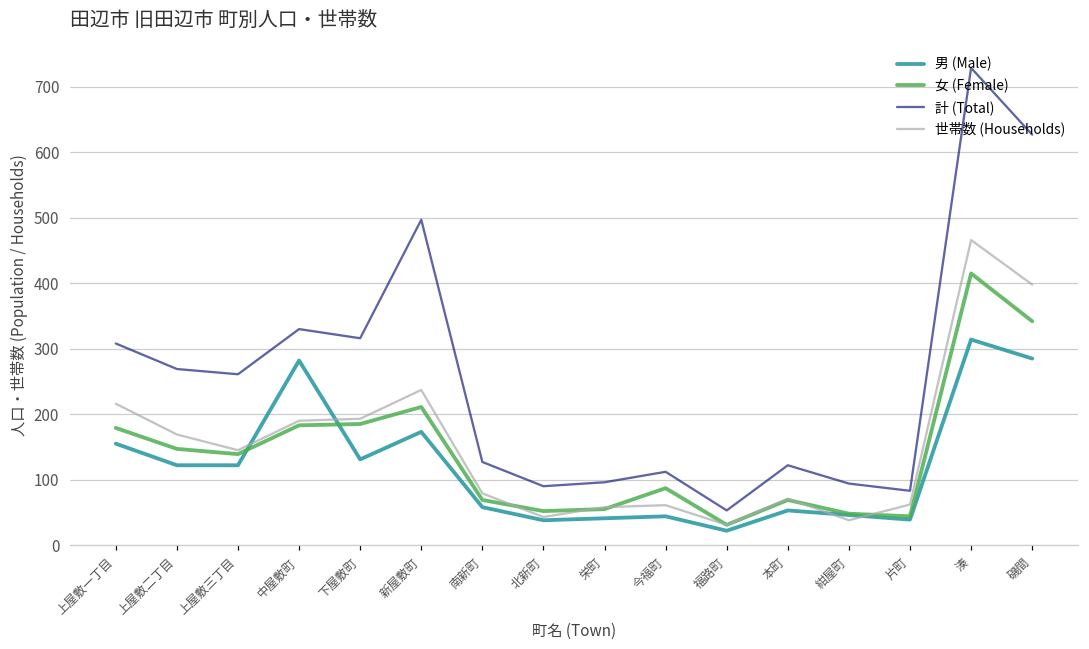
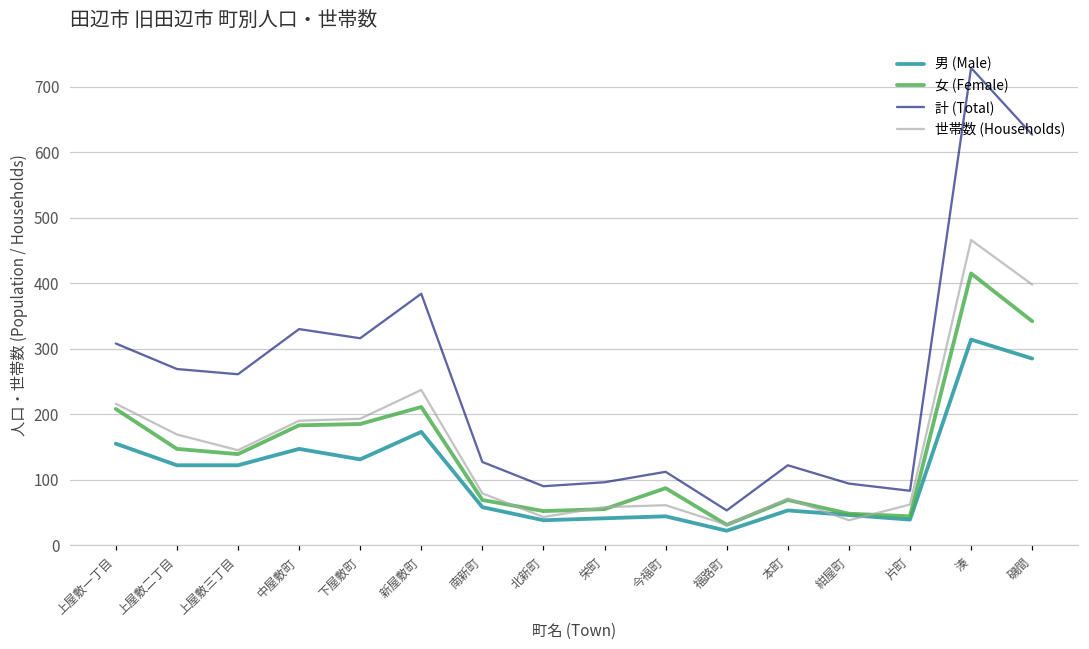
  {
    "男 (Male)": {
      "上屋敷一丁目": 160,
      "上屋敷二丁目": 120,
      "上屋敷三丁目": 120,
-     "中屋敷町": 280,
+     "中屋敷町": 150,
      "下屋敷町": 130,
      "新屋敷町": 170,
      "南新町": 60,
      "北新町": 40,
      "栄町": 40,
      "今福町": 40,
      "福路町": 20,
      "本町": 50,
      "片町": 40,
      "湊": 310,
      "磯間": 290
    },
    "女 (Female)": {
-     "上屋敷一丁目": 180,
+     "上屋敷一丁目": 210,
      "上屋敷二丁目": 150,
      "上屋敷三丁目": 140,
      "中屋敷町": 180,
      "下屋敷町": 190,
      "新屋敷町": 210,
      "南新町": 70,
      "北新町": 50,
      "今福町": 90,
      "片町": 40,
      "湊": 420,
      "磯間": 340
    },
    "計 (Total)": {
      "上屋敷一丁目": 310,
      "上屋敷二丁目": 270,
      "上屋敷三丁目": 260,
      "中屋敷町": 330,
      "下屋敷町": 320,
-     "新屋敷町": 500,
+     "新屋敷町": 380,
      "南新町": 130,
      "北新町": 90,
      "栄町": 100,
      "今福町": 110,
      "福路町": 50,
      "本町": 120,
      "紺屋町": 90,
      "片町": 80,
      "湊": 730,
      "磯間": 630
    },
    "世帯数 (Households)": {
      "上屋敷一丁目": 220,
      "上屋敷二丁目": 170,
      "上屋敷三丁目": 150,
      "中屋敷町": 190,
      "下屋敷町": 190,
      "新屋敷町": 240,
      "南新町": 80,
      "北新町": 40,
      "今福町": 60,
      "紺屋町": 40,
      "片町": 60,
      "湊": 470,
      "磯間": 400
    }
  }
